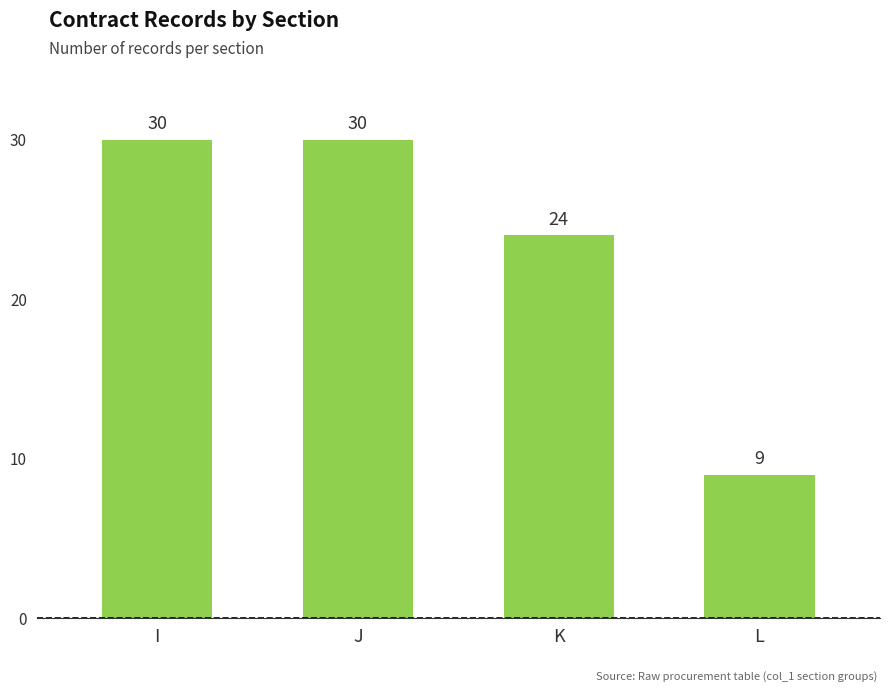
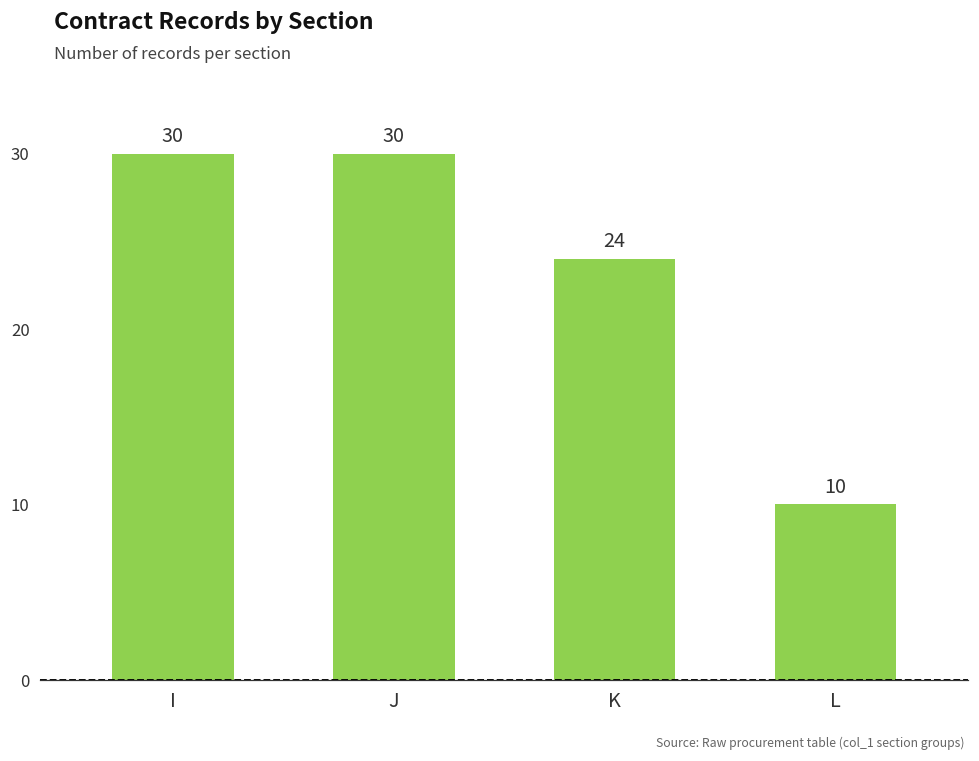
  {
    "I": 30,
    "J": 30,
    "K": 24,
-   "L": 9
+   "L": 10
  }
